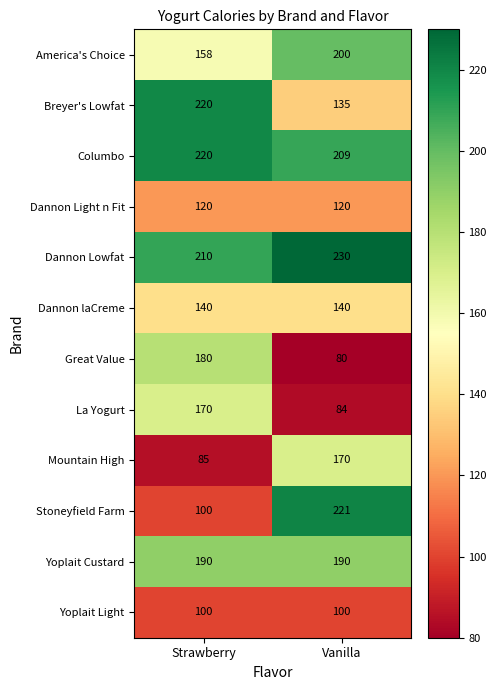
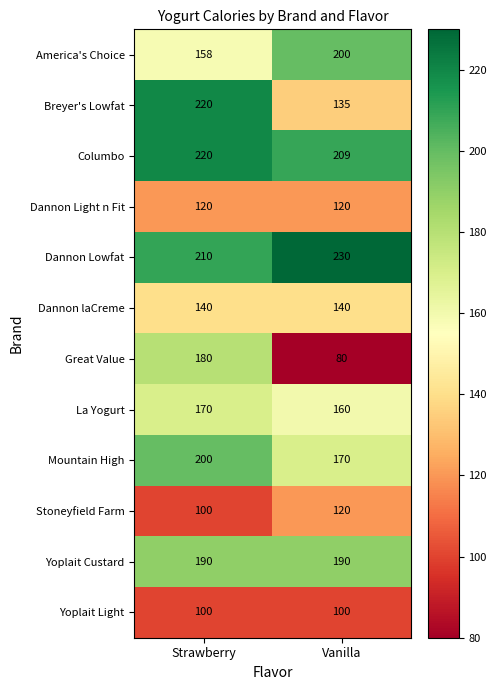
  {
    "America's Choice": {
      "Strawberry": 158,
      "Vanilla": 200
    },
    "Breyer's Lowfat": {
      "Strawberry": 220,
      "Vanilla": 135
    },
    "Columbo": {
      "Strawberry": 220,
      "Vanilla": 209
    },
    "Dannon Light n Fit": {
      "Strawberry": 120,
      "Vanilla": 120
    },
    "Dannon Lowfat": {
      "Strawberry": 210,
      "Vanilla": 230
    },
    "Dannon laCreme": {
      "Strawberry": 140,
      "Vanilla": 140
    },
    "Great Value": {
      "Strawberry": 180,
      "Vanilla": 80
    },
    "La Yogurt": {
      "Strawberry": 170,
-     "Vanilla": 84
+     "Vanilla": 160
    },
    "Mountain High": {
-     "Strawberry": 85,
+     "Strawberry": 200,
      "Vanilla": 170
    },
    "Stoneyfield Farm": {
      "Strawberry": 100,
-     "Vanilla": 221
+     "Vanilla": 120
    },
    "Yoplait Custard": {
      "Strawberry": 190,
      "Vanilla": 190
    },
    "Yoplait Light": {
      "Strawberry": 100,
      "Vanilla": 100
    }
  }
